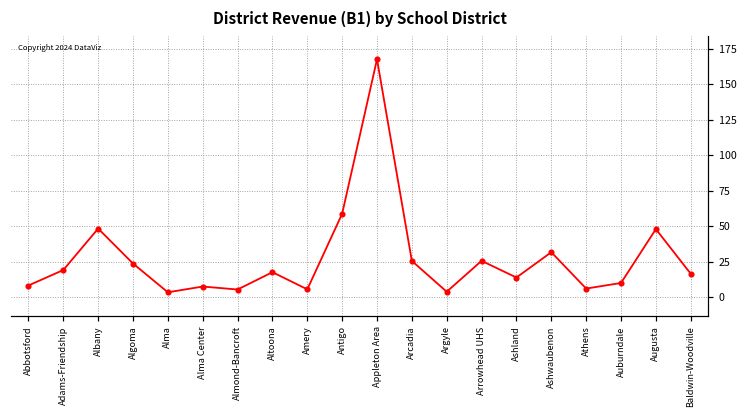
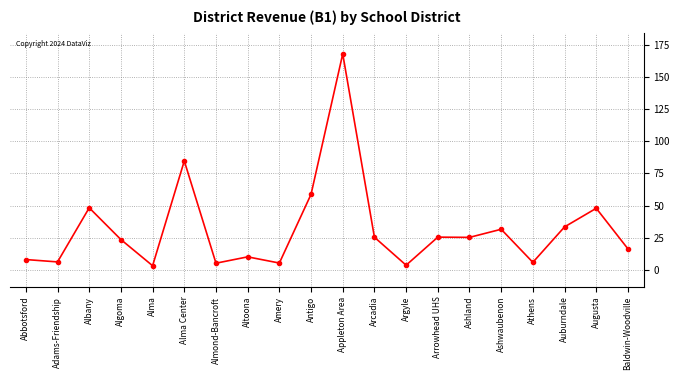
  {
    "Abbotsford": 8,
-   "Adams-Friendship": 19,
+   "Adams-Friendship": 6,
    "Albany": 48,
    "Algoma": 24,
    "Alma": 3,
-   "Alma Center": 7,
+   "Alma Center": 85,
    "Almond-Bancroft": 5,
-   "Altoona": 18,
+   "Altoona": 10,
    "Amery": 5,
    "Antigo": 59,
    "Appleton Area": 168,
    "Arcadia": 26,
    "Argyle": 4,
    "Arrowhead UHS": 26,
-   "Ashland": 14,
+   "Ashland": 25,
    "Ashwaubenon": 32,
    "Athens": 6,
-   "Auburndale": 10,
+   "Auburndale": 34,
    "Augusta": 48,
    "Baldwin-Woodville": 16
  }
